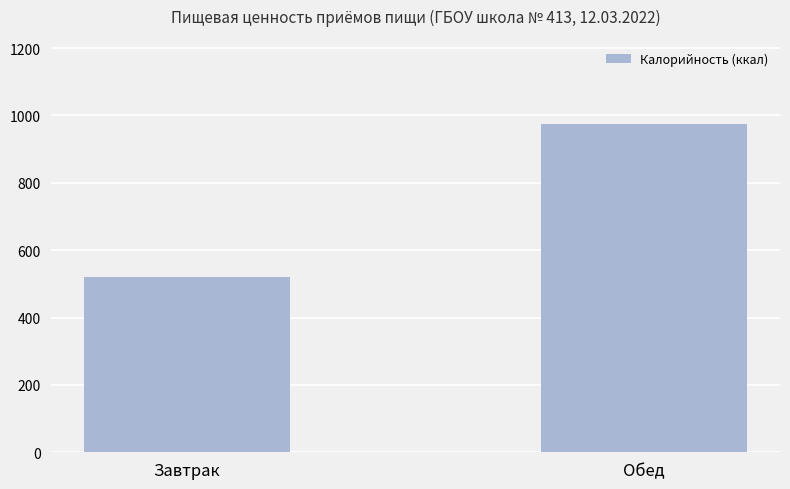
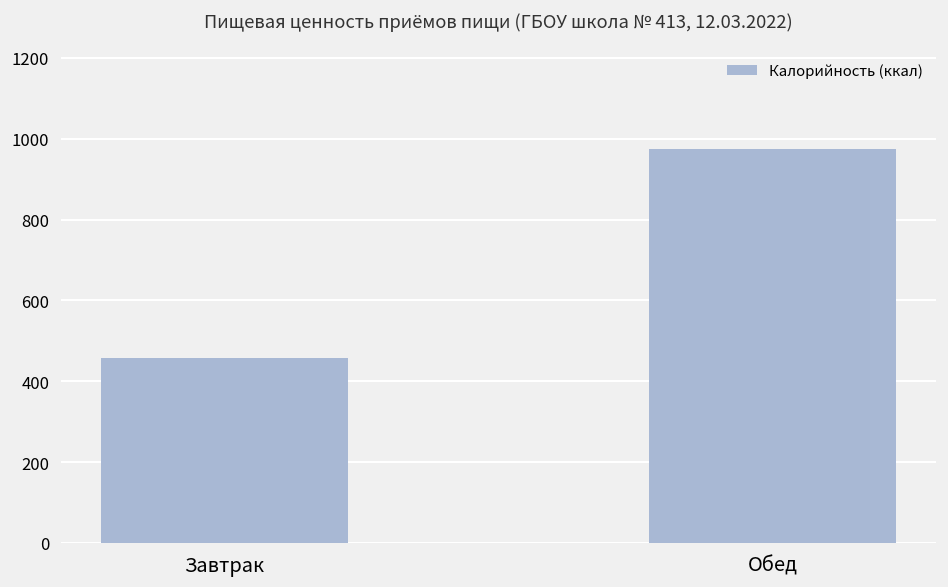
  {
-   "Завтрак": 520,
+   "Завтрак": 460,
    "Обед": 980
  }
